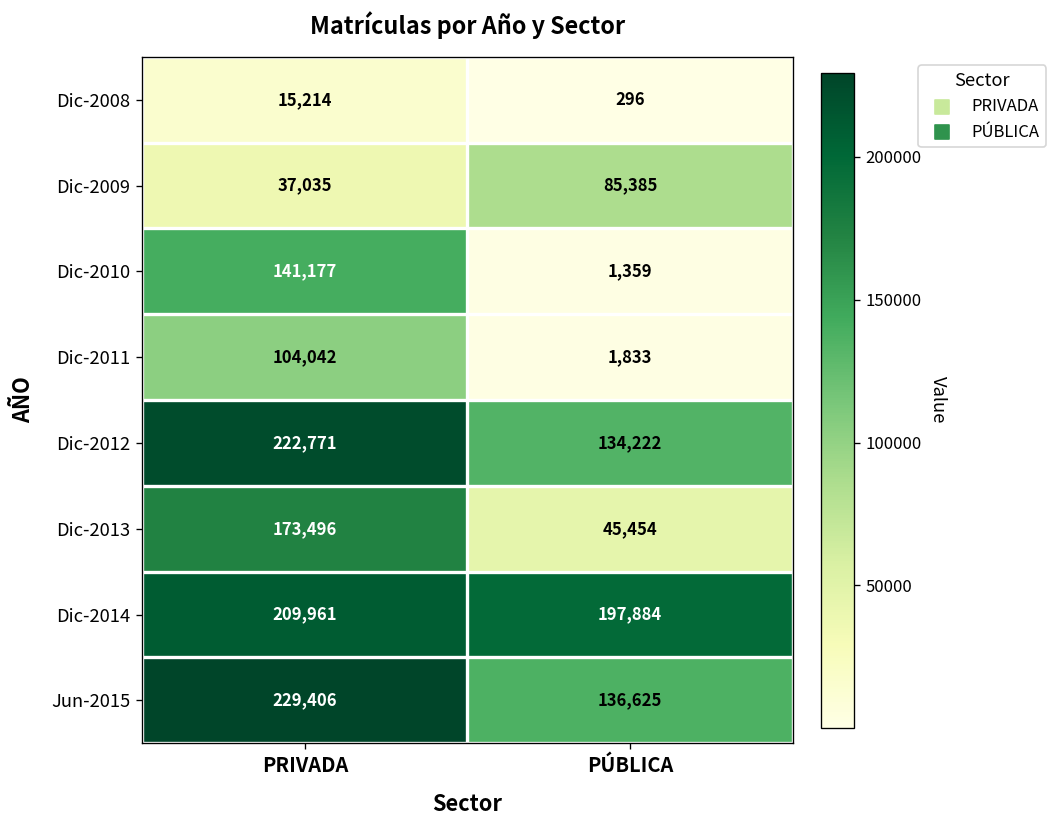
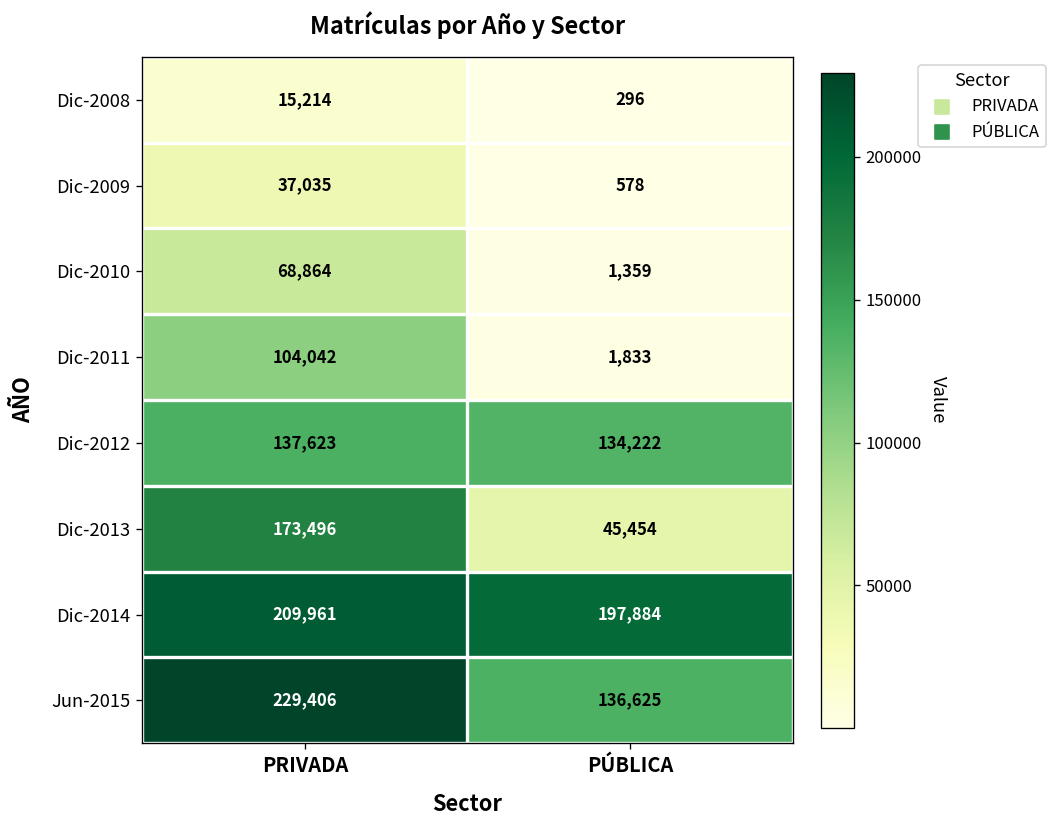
  {
    "Dic-2008": {
      "PRIVADA": "15,214",
      "PÚBLICA": "296"
    },
    "Dic-2009": {
      "PRIVADA": "37,035",
-     "PÚBLICA": "85,385"
+     "PÚBLICA": "578"
    },
    "Dic-2010": {
-     "PRIVADA": "141,177",
+     "PRIVADA": "68,864",
      "PÚBLICA": "1,359"
    },
    "Dic-2011": {
      "PRIVADA": "104,042",
      "PÚBLICA": "1,833"
    },
    "Dic-2012": {
-     "PRIVADA": "222,771",
+     "PRIVADA": "137,623",
      "PÚBLICA": "134,222"
    },
    "Dic-2013": {
      "PRIVADA": "173,496",
      "PÚBLICA": "45,454"
    },
    "Dic-2014": {
      "PRIVADA": "209,961",
      "PÚBLICA": "197,884"
    },
    "Jun-2015": {
      "PRIVADA": "229,406",
      "PÚBLICA": "136,625"
    }
  }
